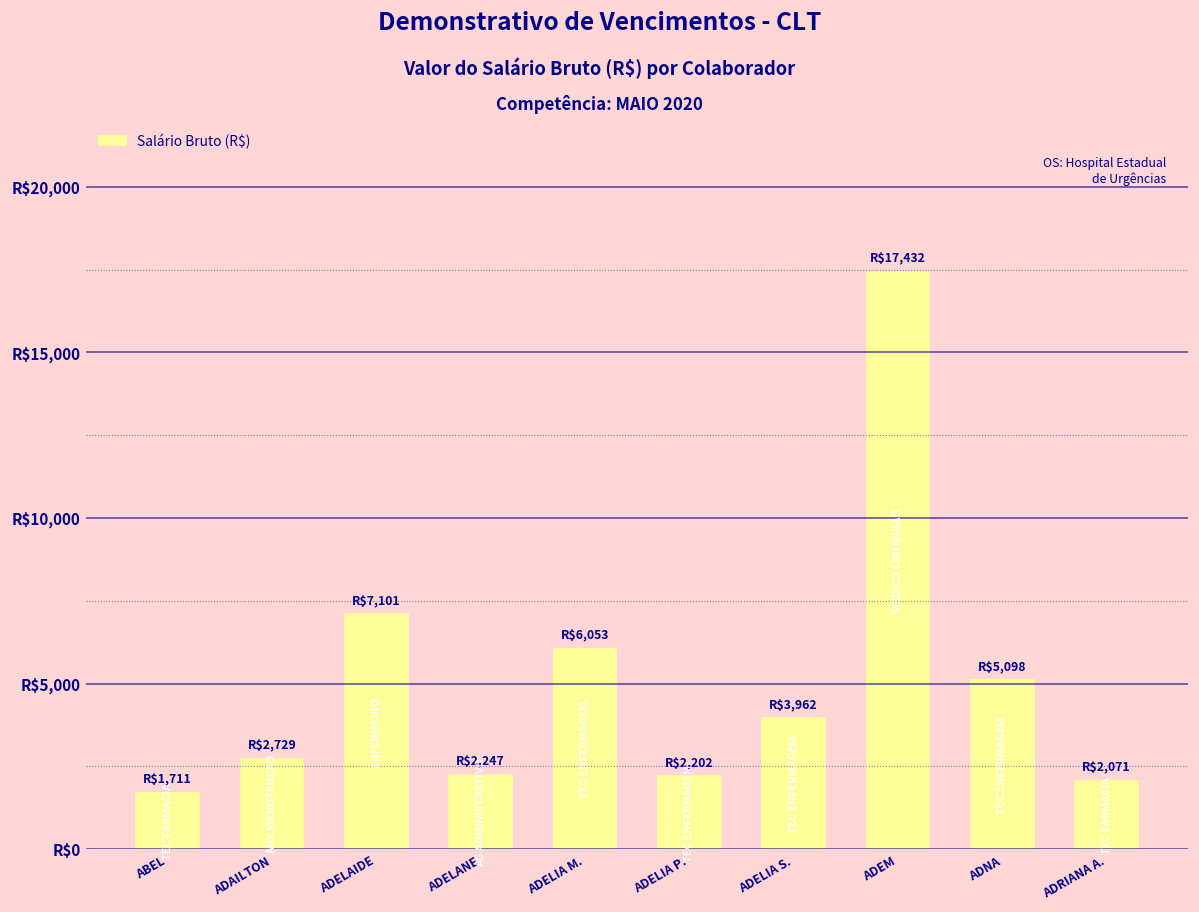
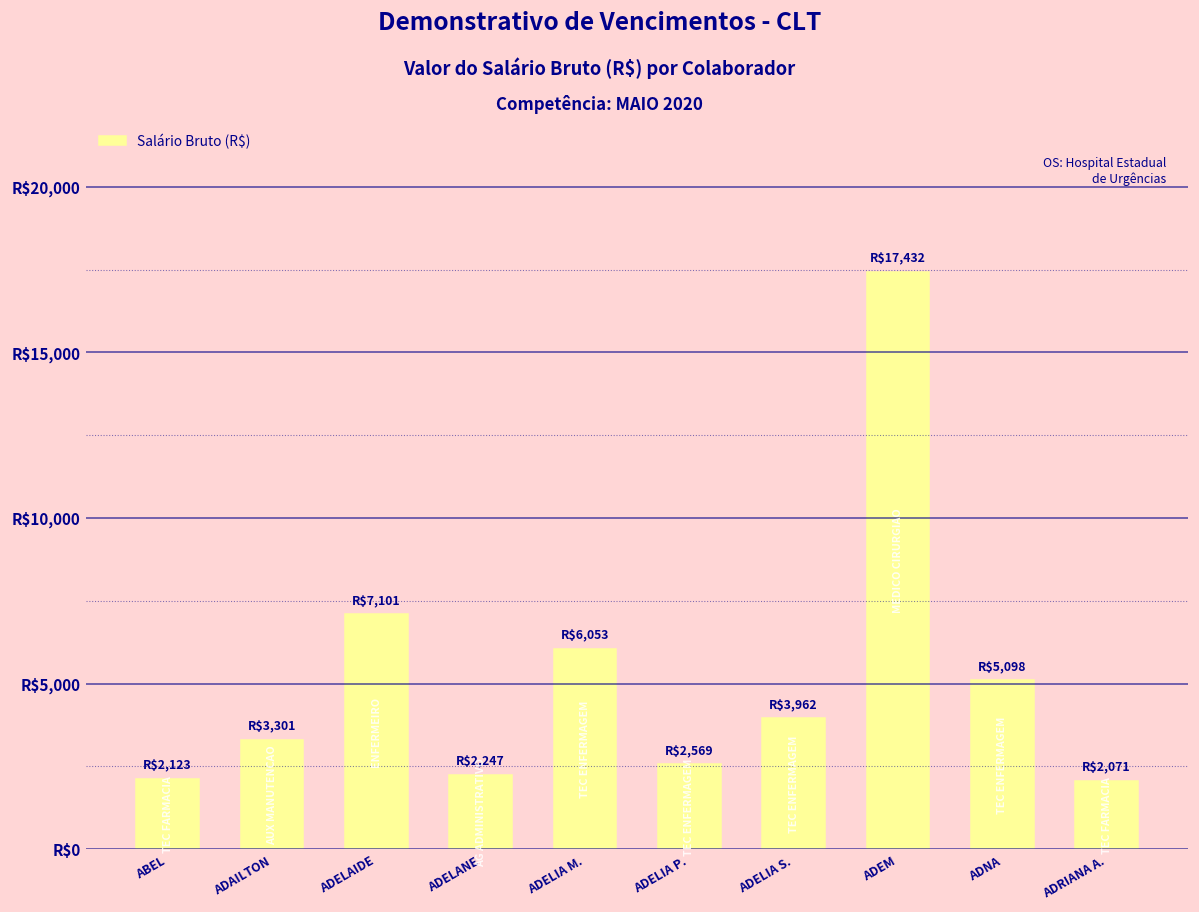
  {
-   "ABEL": "$1,711",
-   "ADAILTON": "$2,729",
+   "ABEL": "$2,123",
+   "ADAILTON": "$3,301",
    "ADELAIDE": "$7,101",
    "ADELIA M.": "$6,053",
-   "ADELIA P.": "$2,202",
+   "ADELIA P.": "$2,569",
    "ADELIA S.": "$3,962",
    "ADEM": "$17,432",
    "ADNA": "$5,098",
    "ADRIANA A.": "$2,071"
  }
